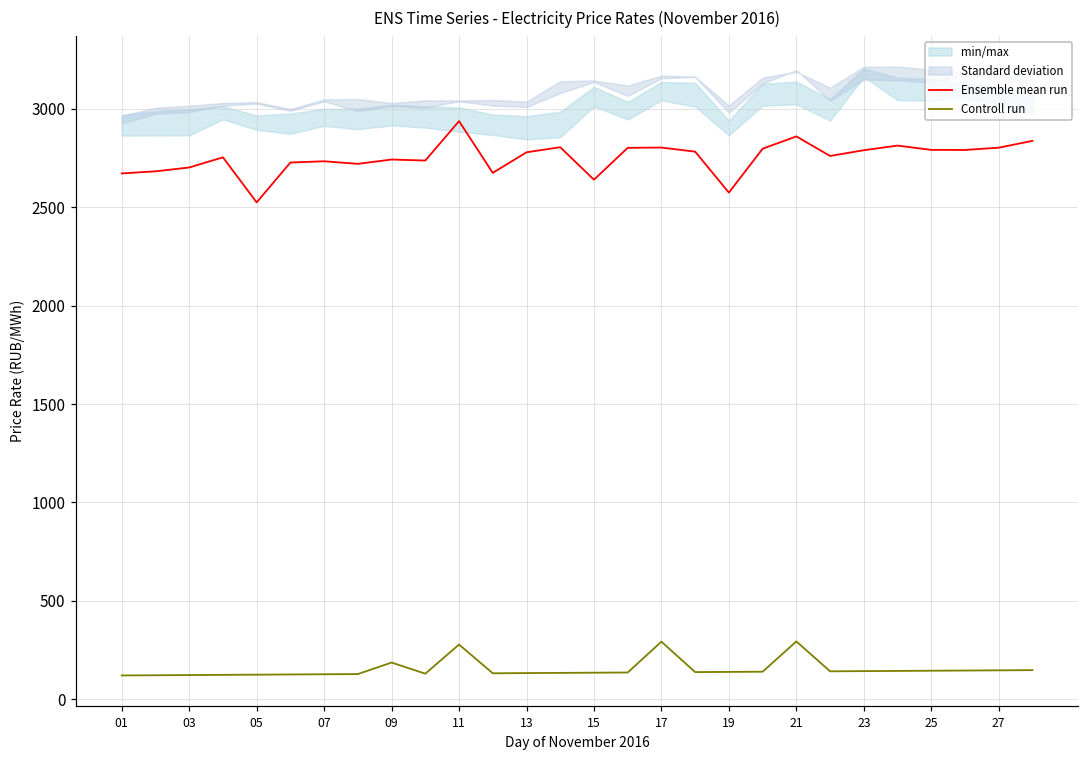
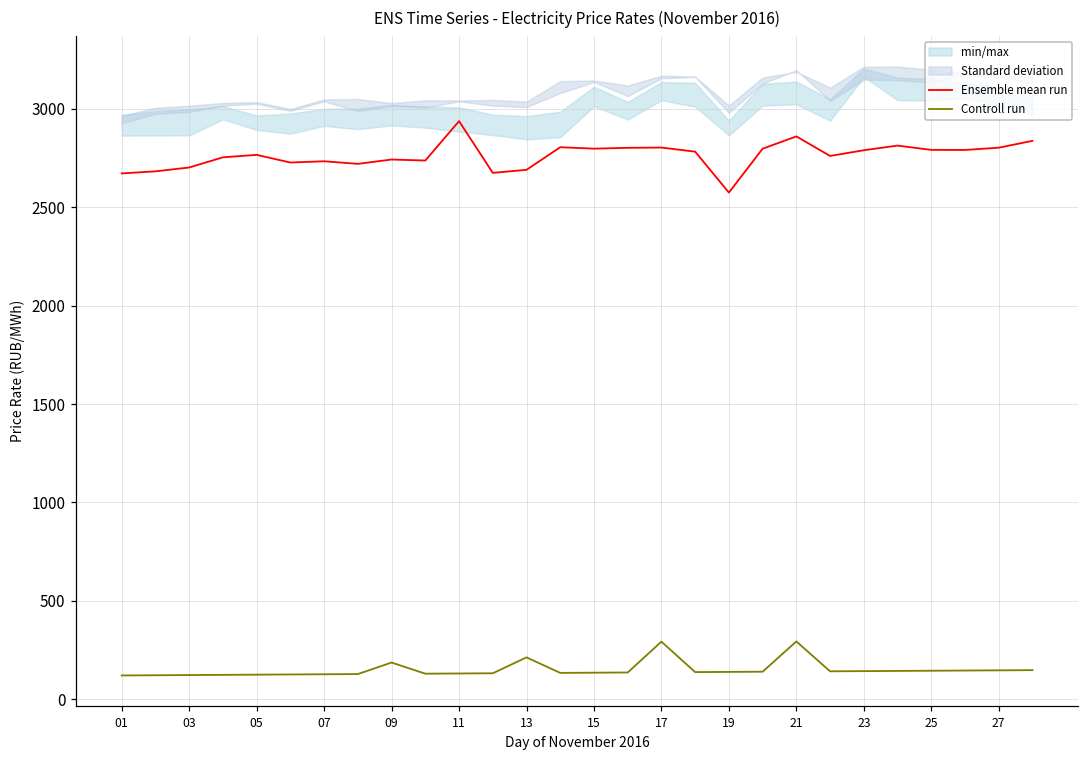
  {
    "Ensemble mean run": {
      "01": 2670,
      "03": 2700,
-     "05": 2520,
+     "05": 2770,
      "07": 2730,
      "09": 2740,
      "11": 2940,
-     "13": 2780,
-     "15": 2640,
+     "13": 2690,
+     "15": 2800,
      "17": 2800,
      "19": 2570,
      "21": 2860,
      "23": 2790,
      "25": 2790,
      "27": 2800
    },
    "Controll run": {
      "01": 120,
      "03": 120,
      "05": 130,
      "07": 130,
      "09": 190,
-     "11": 280,
-     "13": 130,
+     "11": 130,
+     "13": 210,
      "15": 140,
      "17": 290,
      "19": 140,
      "21": 290,
      "23": 140,
      "25": 150,
      "27": 150
    }
  }
